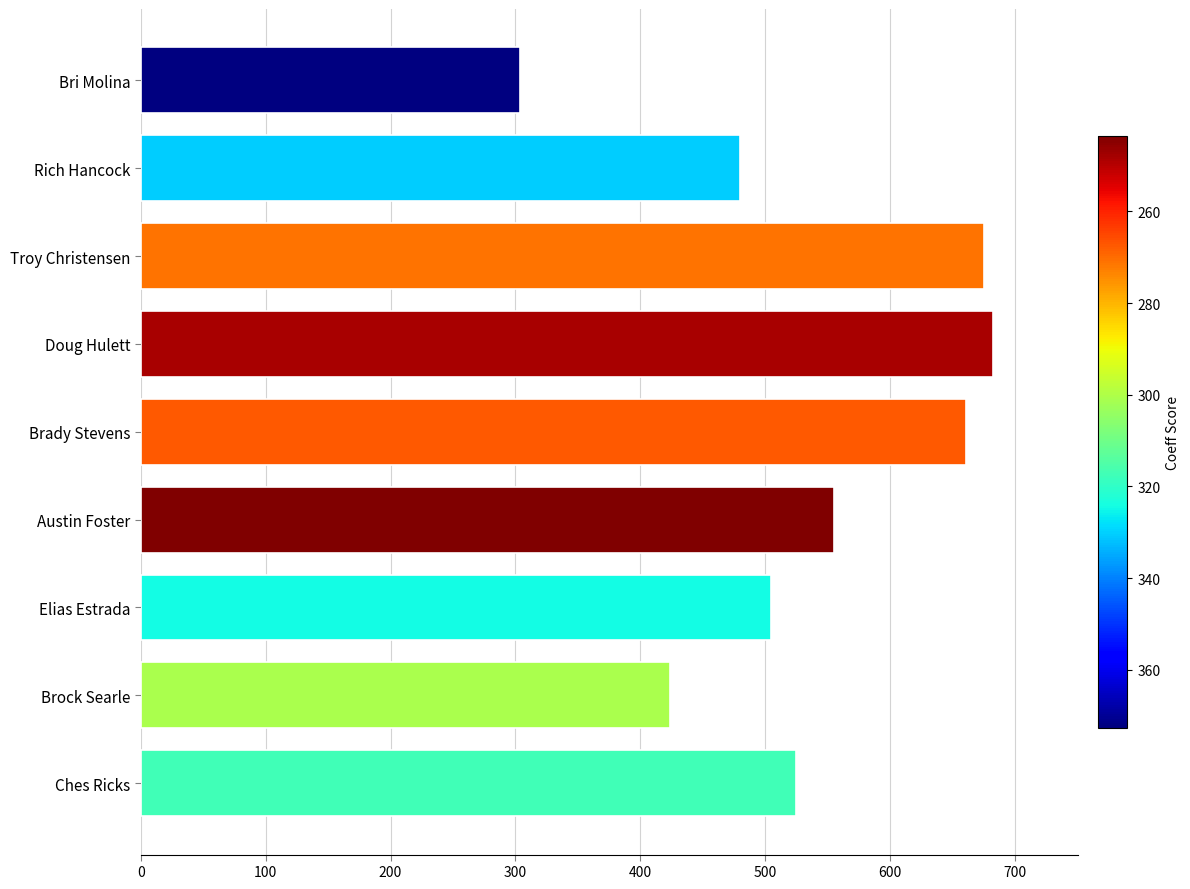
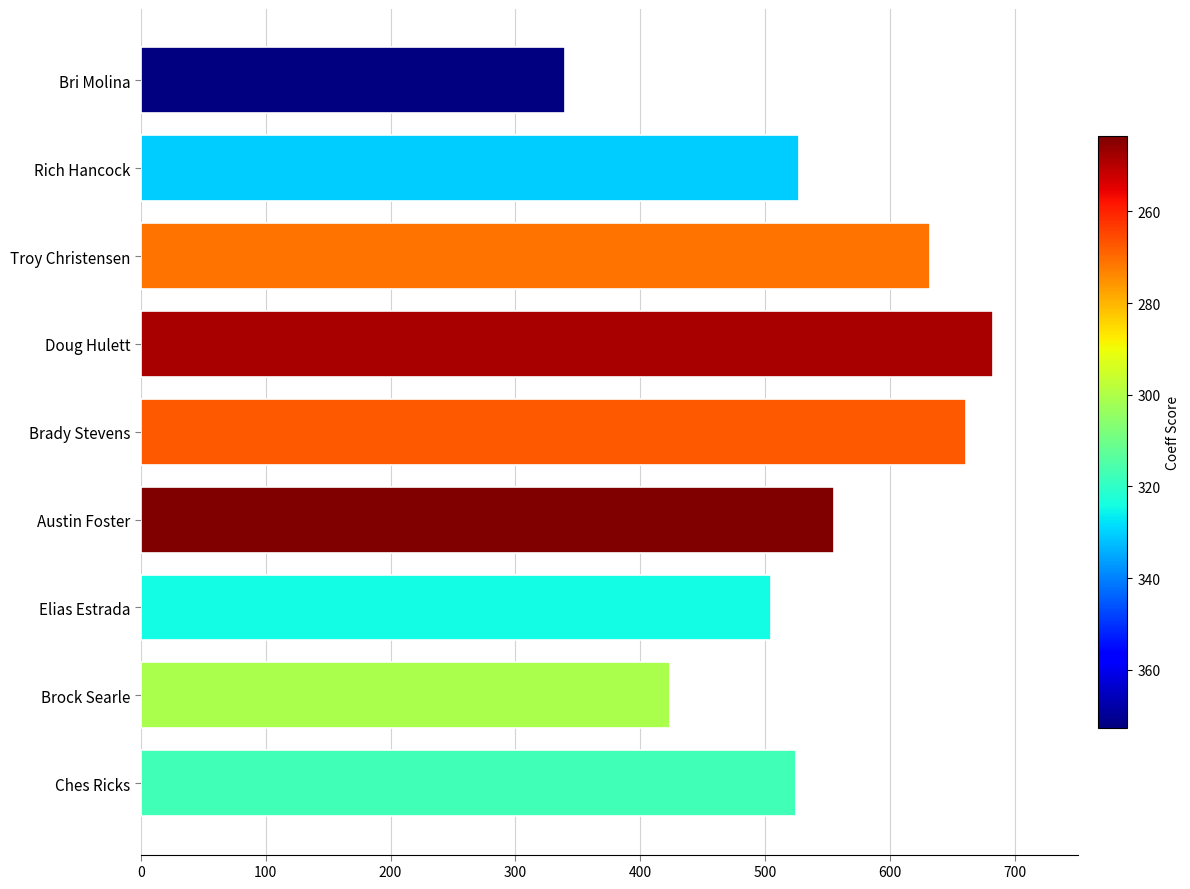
  {
-   "Bri Molina": 304,
-   "Rich Hancock": 480,
-   "Troy Christensen": 676,
+   "Bri Molina": 340,
+   "Rich Hancock": 527,
+   "Troy Christensen": 633,
    "Doug Hulett": 683,
    "Brady Stevens": 661,
    "Austin Foster": 556,
    "Elias Estrada": 505,
    "Brock Searle": 424,
    "Ches Ricks": 525
  }
